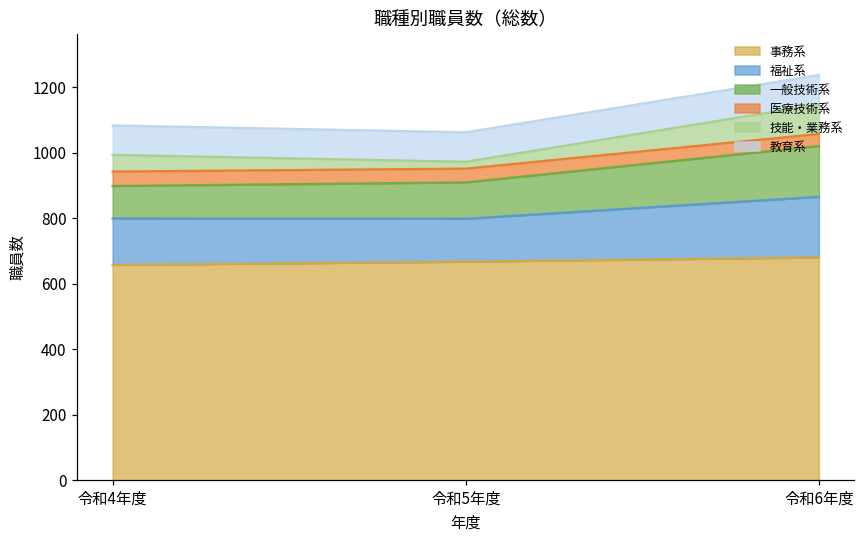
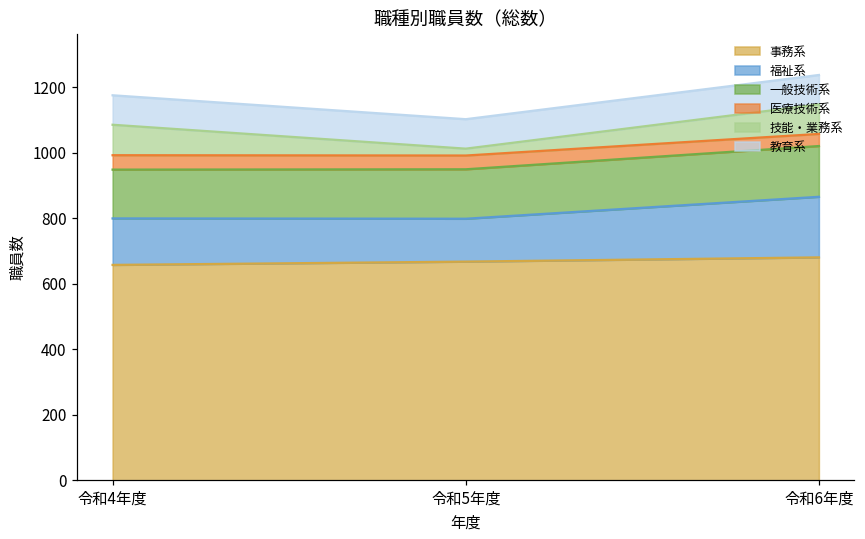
  {
    "福祉系": {
      "令和4年度": 140,
      "令和5年度": 130,
      "令和6年度": 190
    },
    "一般技術系": {
-     "令和4年度": 100,
-     "令和5年度": 110,
+     "令和4年度": 150,
+     "令和5年度": 150,
      "令和6年度": 160
    },
    "技能・業務系": {
-     "令和4年度": 50,
+     "令和4年度": 90,
      "令和5年度": 20,
      "令和6年度": 90
    },
    "教育系": {
      "令和4年度": 90,
      "令和5年度": 90,
      "令和6年度": 90
    }
  }
